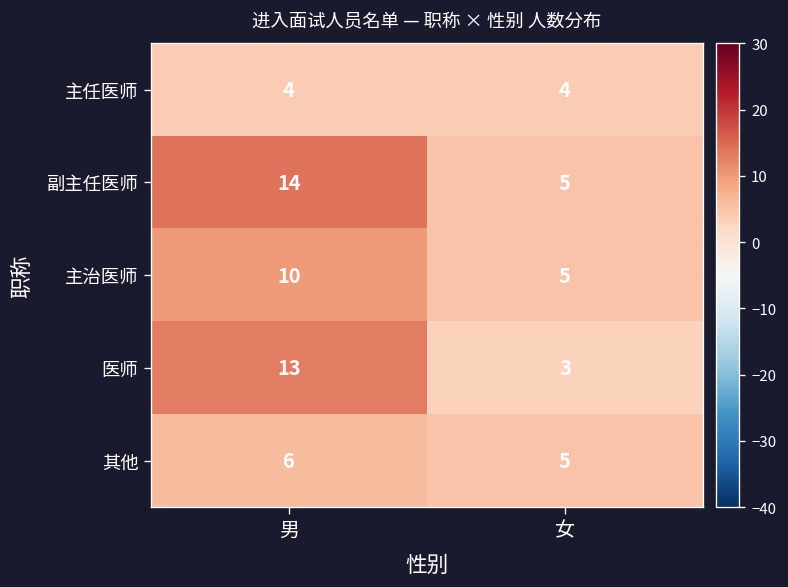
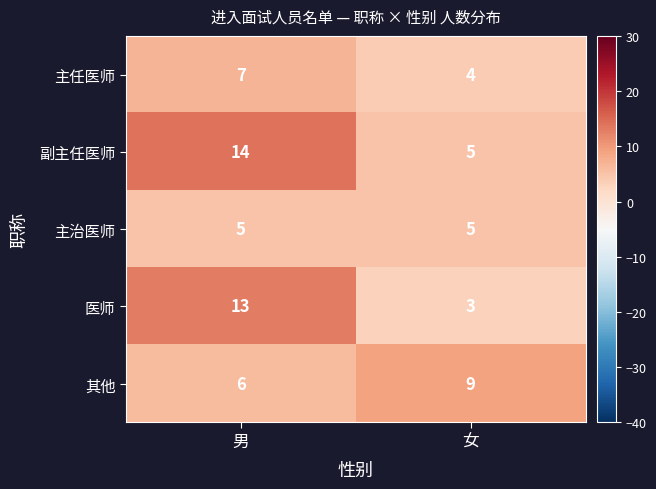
  {
    "主任医师": {
-     "男": 4,
+     "男": 7,
      "女": 4
    },
    "副主任医师": {
      "男": 14,
      "女": 5
    },
    "主治医师": {
-     "男": 10,
+     "男": 5,
      "女": 5
    },
    "医师": {
      "男": 13,
      "女": 3
    },
    "其他": {
      "男": 6,
-     "女": 5
+     "女": 9
    }
  }
